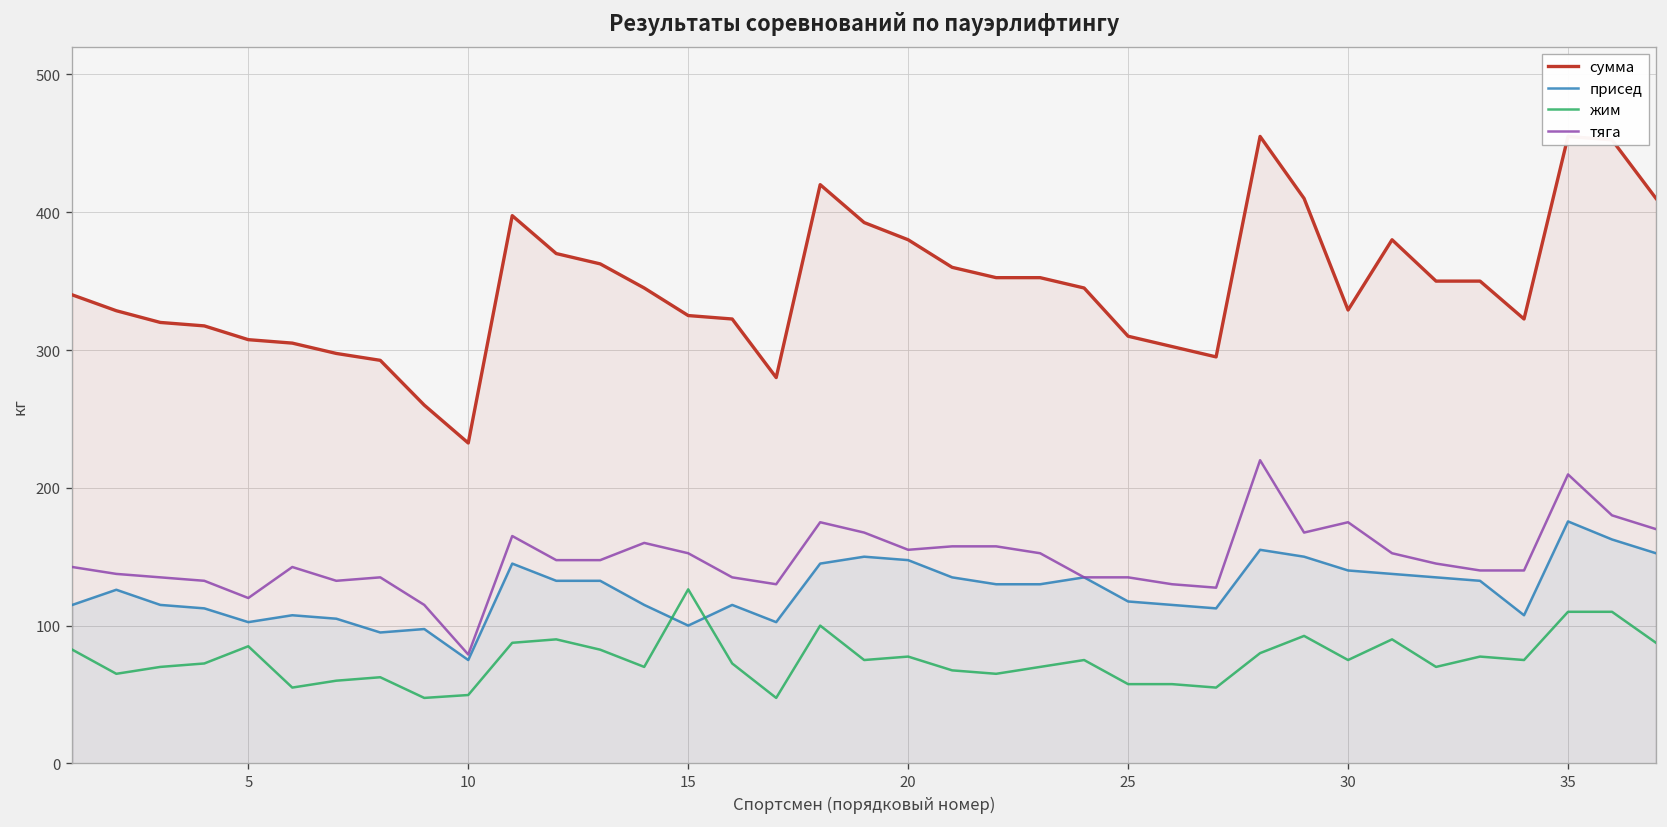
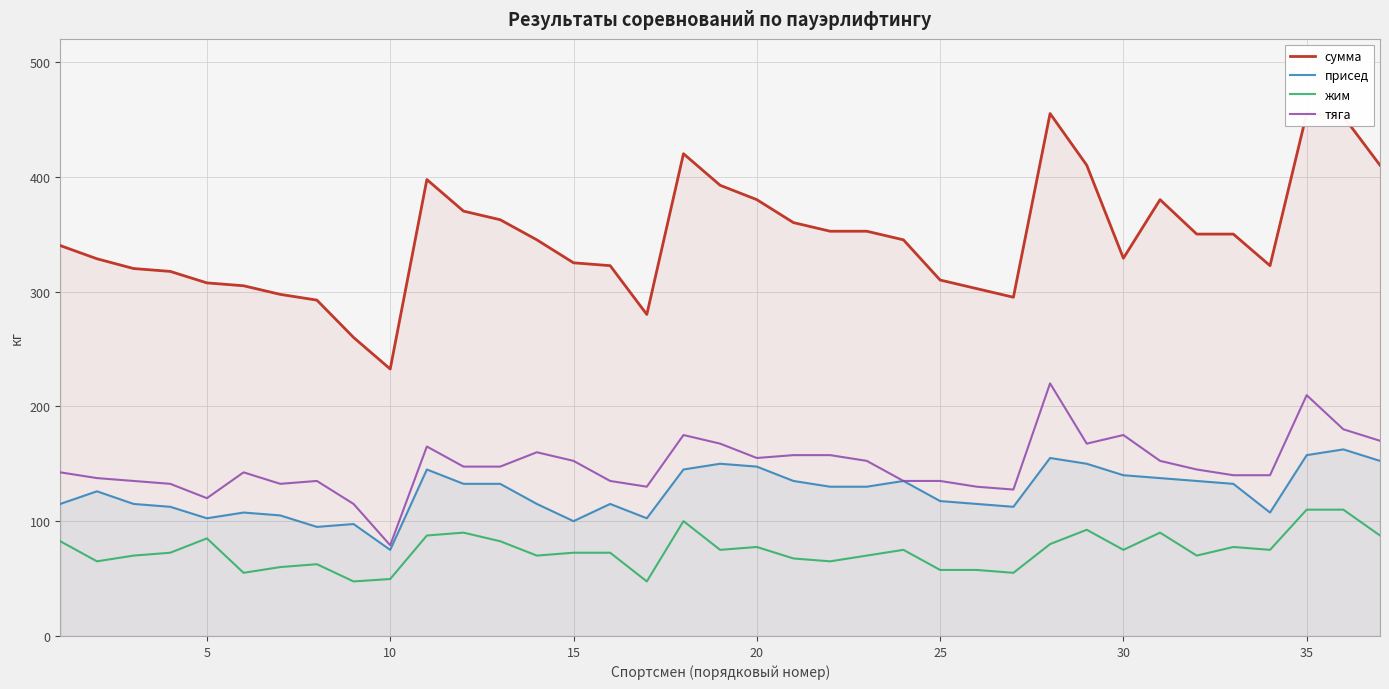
  {
    "сумма": {
      "5": 308,
      "10": 233,
      "15": 325,
      "20": 380,
      "25": 310,
      "30": 329
    },
    "присед": {
      "5": 103,
      "10": 75,
      "15": 100,
      "20": 148,
      "25": 118,
      "30": 140,
-     "35": 176
+     "35": 158
    },
    "жим": {
      "5": 85,
      "10": 50,
-     "15": 126,
+     "15": 73,
      "20": 78,
      "25": 58,
      "30": 75,
      "35": 110
    },
    "тяга": {
      "5": 120,
      "10": 79,
      "15": 153,
      "20": 155,
      "25": 135,
      "30": 175,
      "35": 210
    }
  }
